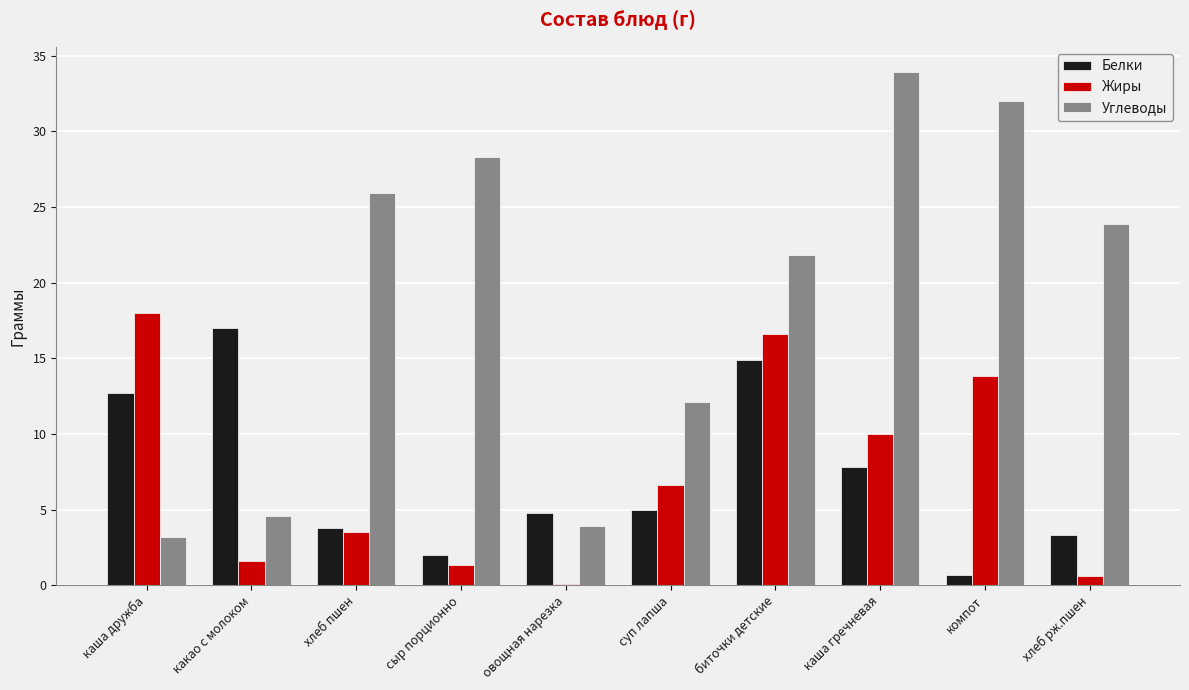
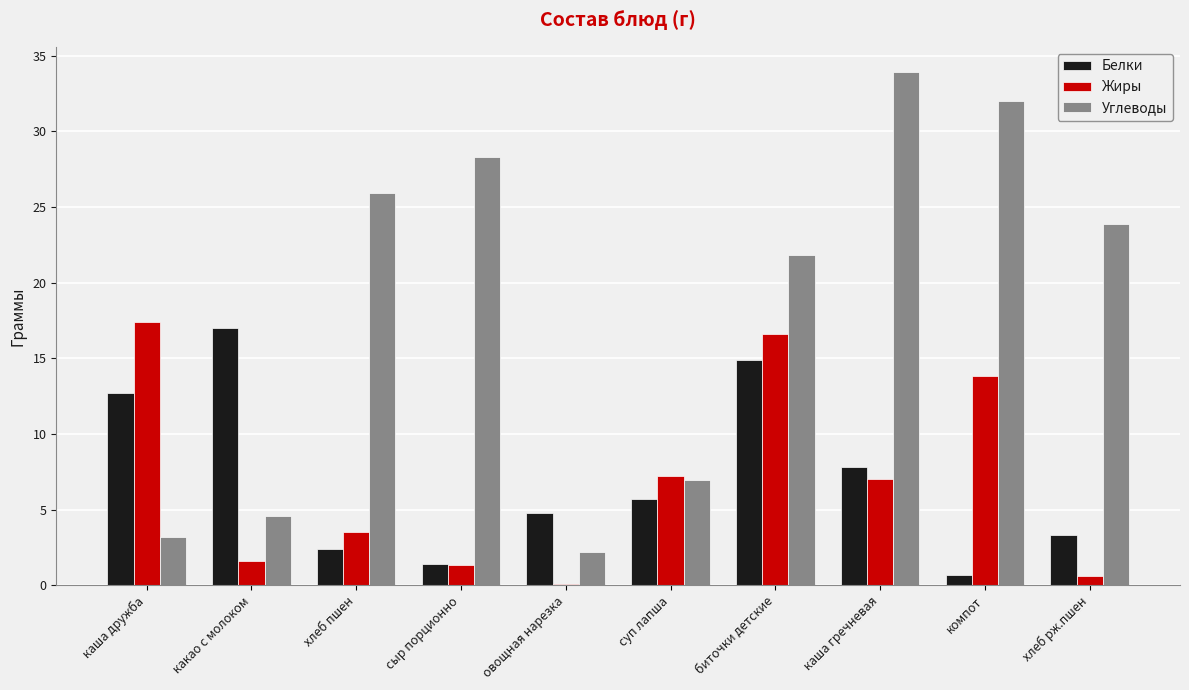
  {
    "Белки": {
      "каша дружба": 12.7,
      "какао с молоком": 17.0,
-     "хлеб пшен": 3.8,
-     "сыр порционно": 2.0,
+     "хлеб пшен": 2.4,
+     "сыр порционно": 1.4,
      "овощная нарезка": 4.8,
-     "суп лапша": 4.9,
+     "суп лапша": 5.7,
      "биточки детские": 14.9,
      "каша гречневая": 7.8,
      "компот": 0.7,
      "хлеб рж.пшен": 3.3
    },
    "Жиры": {
-     "каша дружба": 18.0,
+     "каша дружба": 17.4,
      "какао с молоком": 1.6,
      "хлеб пшен": 3.5,
      "сыр порционно": 1.3,
-     "суп лапша": 6.7,
+     "суп лапша": 7.2,
      "биточки детские": 16.6,
-     "каша гречневая": 10,
+     "каша гречневая": 7,
      "компот": 13.8,
      "хлеб рж.пшен": 0.6
    },
    "Углеводы": {
      "каша дружба": 3.2,
      "какао с молоком": 4.6,
      "хлеб пшен": 25.9,
      "сыр порционно": 28.3,
-     "овощная нарезка": 3.9,
-     "суп лапша": 12.1,
+     "овощная нарезка": 2.2,
+     "суп лапша": 6.9,
      "биточки детские": 21.8,
      "каша гречневая": 33.9,
      "компот": 32.0,
      "хлеб рж.пшен": 23.9
    }
  }
